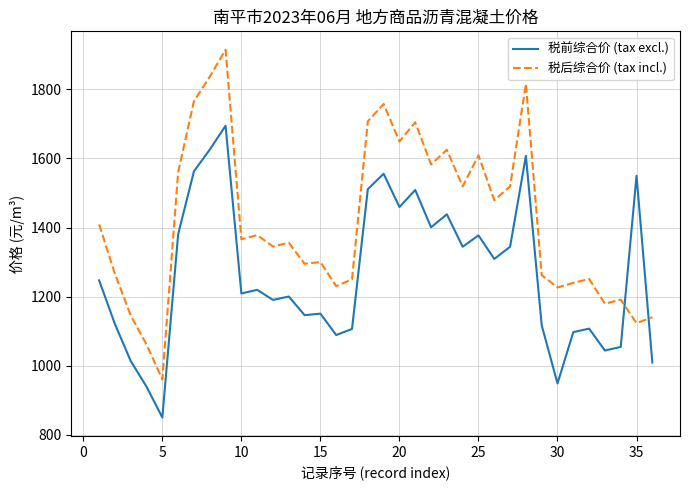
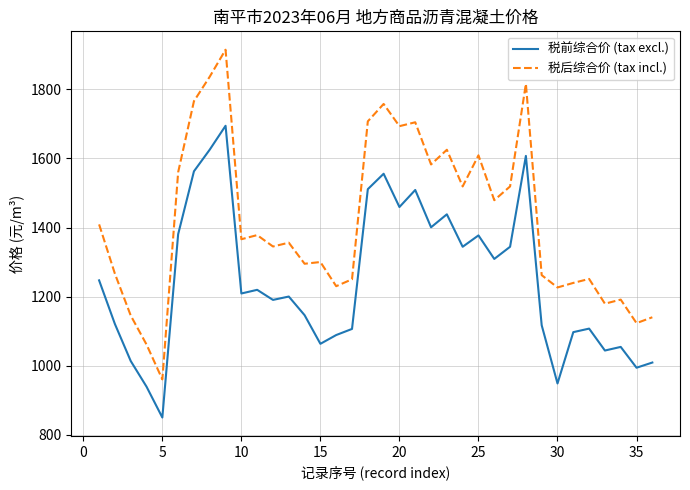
  {
    "税前综合价 (tax excl.)": {
      "5": 850,
      "10": 1210,
-     "15": 1150,
+     "15": 1060,
      "20": 1460,
      "25": 1380,
      "30": 950,
-     "35": 1550
+     "35": 990
    },
    "税后综合价 (tax incl.)": {
      "5": 960,
      "10": 1370,
      "15": 1300,
-     "20": 1650,
+     "20": 1690,
      "25": 1610,
      "30": 1230,
      "35": 1120
    }
  }
